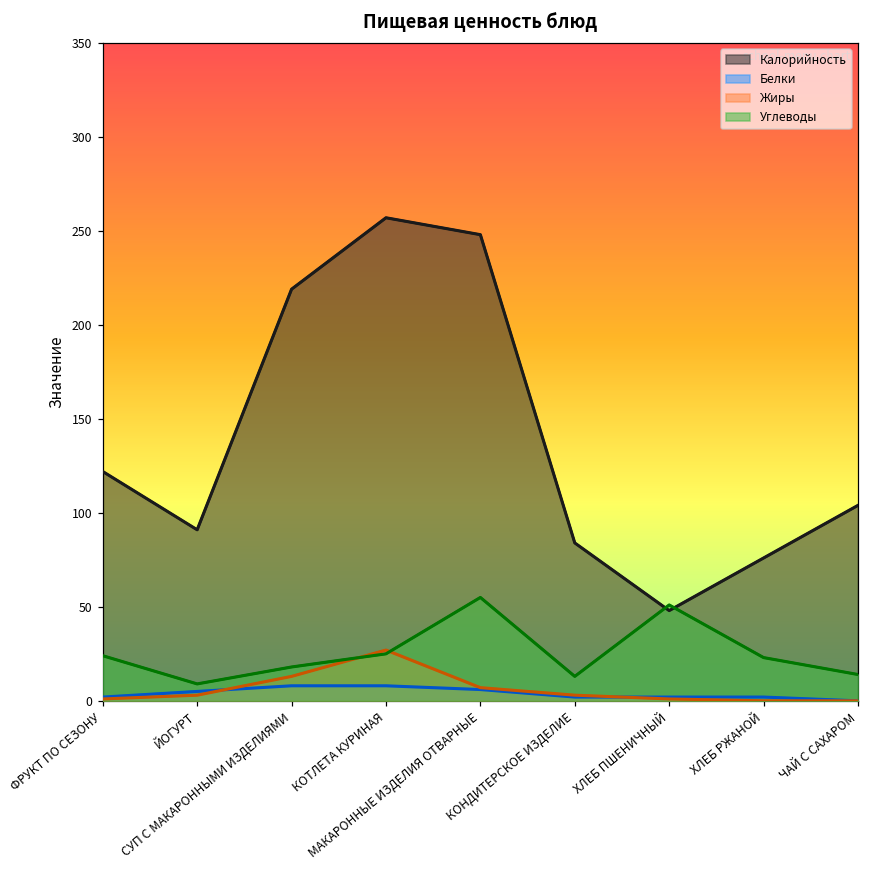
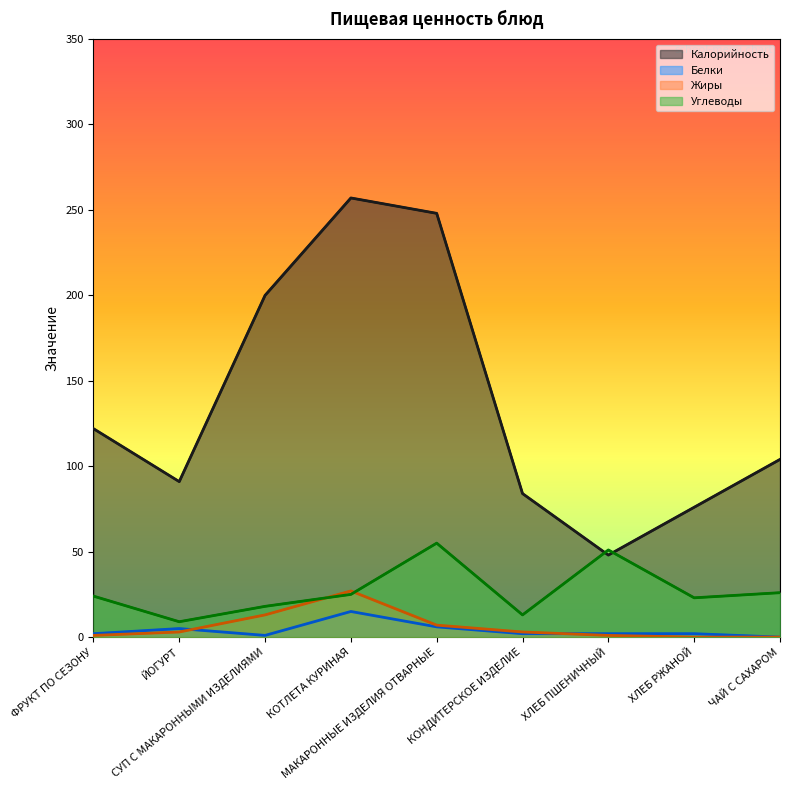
  {
    "Калорийность": {
      "ФРУКТ ПО СЕЗОНУ": 122,
      "ЙОГУРТ": 91,
-     "СУП С МАКАРОННЫМИ ИЗДЕЛИЯМИ": 219,
+     "СУП С МАКАРОННЫМИ ИЗДЕЛИЯМИ": 200,
      "КОТЛЕТА КУРИНАЯ": 257,
      "МАКАРОННЫЕ ИЗДЕЛИЯ ОТВАРНЫЕ": 248,
      "КОНДИТЕРСКОЕ ИЗДЕЛИЕ": 84,
      "ХЛЕБ ПШЕНИЧНЫЙ": 48,
      "ХЛЕБ РЖАНОЙ": 76,
      "ЧАЙ С САХАРОМ": 104
    },
    "Белки": {
      "ЙОГУРТ": 5,
-     "СУП С МАКАРОННЫМИ ИЗДЕЛИЯМИ": 8,
-     "КОТЛЕТА КУРИНАЯ": 8,
+     "СУП С МАКАРОННЫМИ ИЗДЕЛИЯМИ": 1,
+     "КОТЛЕТА КУРИНАЯ": 15,
      "ХЛЕБ РЖАНОЙ": 2
    },
    "Жиры": {
      "ЙОГУРТ": 3,
      "СУП С МАКАРОННЫМИ ИЗДЕЛИЯМИ": 13,
      "КОТЛЕТА КУРИНАЯ": 27,
      "ХЛЕБ РЖАНОЙ": 0
    },
    "Углеводы": {
      "ФРУКТ ПО СЕЗОНУ": 24,
      "ЙОГУРТ": 9,
      "СУП С МАКАРОННЫМИ ИЗДЕЛИЯМИ": 18,
      "КОТЛЕТА КУРИНАЯ": 25,
      "МАКАРОННЫЕ ИЗДЕЛИЯ ОТВАРНЫЕ": 55,
      "КОНДИТЕРСКОЕ ИЗДЕЛИЕ": 13,
      "ХЛЕБ ПШЕНИЧНЫЙ": 51,
      "ХЛЕБ РЖАНОЙ": 23,
-     "ЧАЙ С САХАРОМ": 14
+     "ЧАЙ С САХАРОМ": 26
    }
  }
